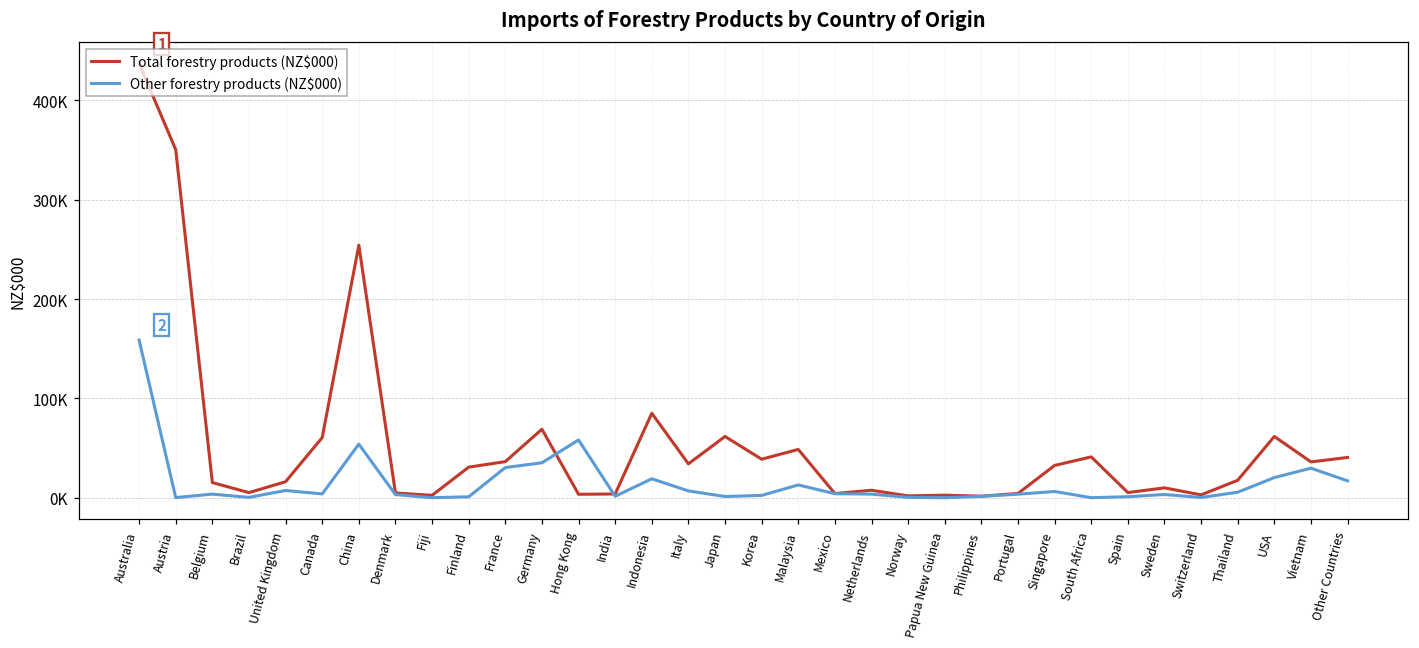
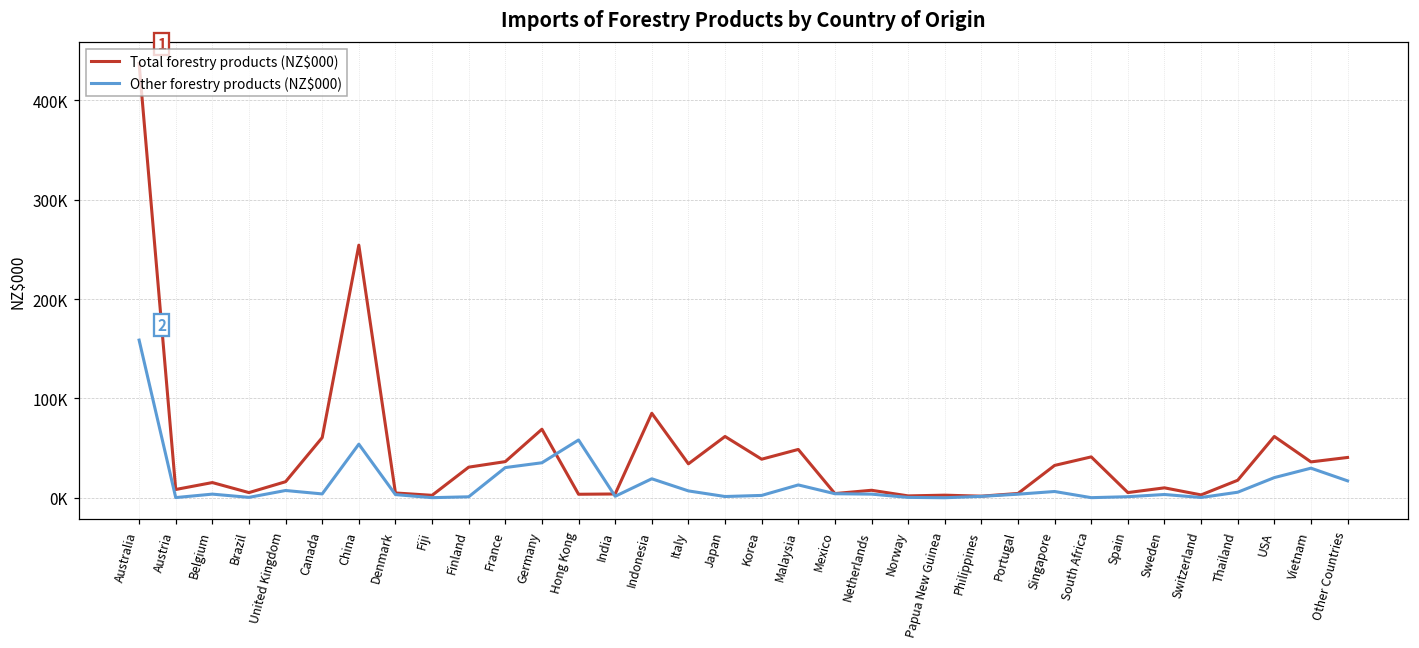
  {
    "Total forestry products (NZ$000)": {
-     "Austria": 350000,
+     "Austria": 10000,
      "Belgium": 20000,
      "Brazil": 10000,
      "United Kingdom": 20000,
      "Canada": 60000,
      "China": 250000,
      "Finland": 30000,
      "France": 40000,
      "Germany": 70000,
      "Hong Kong": 0,
      "Indonesia": 90000,
      "Italy": 30000,
      "Japan": 60000,
      "Korea": 40000,
      "Malaysia": 50000,
      "Netherlands": 10000,
      "Singapore": 30000,
      "South Africa": 40000,
      "Spain": 10000,
      "Sweden": 10000,
      "Thailand": 20000,
      "USA": 60000,
      "Vietnam": 40000,
      "Other Countries": 40000
    },
    "Other forestry products (NZ$000)": {
      "Austria": 0,
      "Belgium": 0,
      "Brazil": 0,
      "United Kingdom": 10000,
      "Canada": 0,
      "China": 50000,
      "Finland": 0,
      "France": 30000,
      "Germany": 40000,
      "Hong Kong": 60000,
      "Indonesia": 20000,
      "Italy": 10000,
      "Japan": 0,
      "Korea": 0,
      "Malaysia": 10000,
      "Netherlands": 0,
      "Singapore": 10000,
      "South Africa": 0,
      "Spain": 0,
      "Sweden": 0,
      "Thailand": 10000,
      "USA": 20000,
      "Vietnam": 30000,
      "Other Countries": 20000
    }
  }
